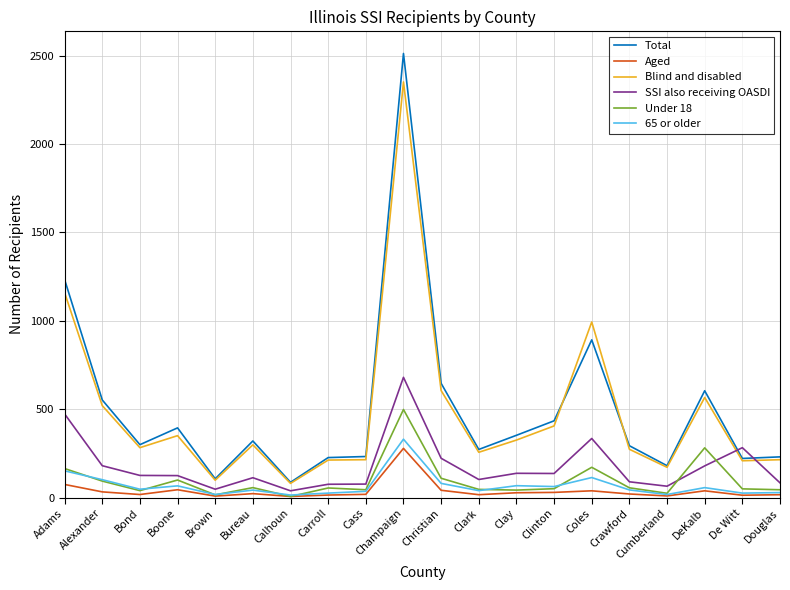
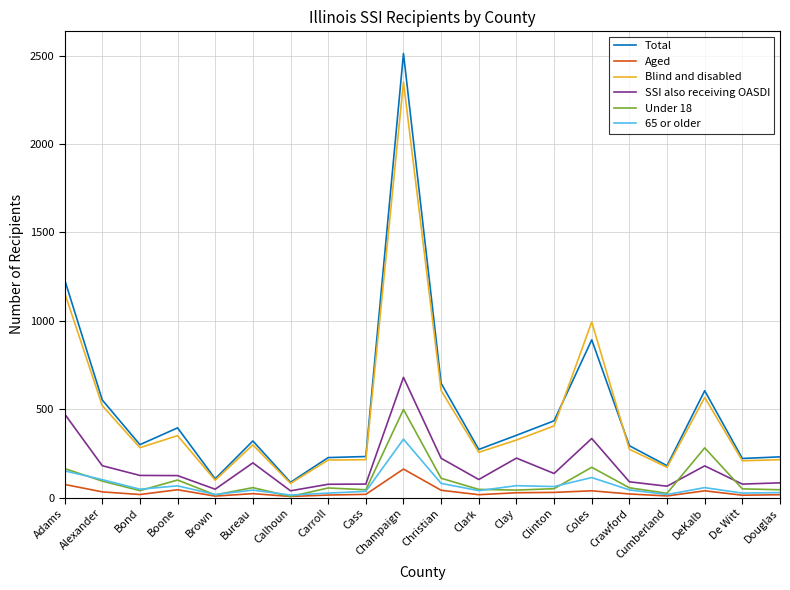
  {
    "Total": {
      "Adams": 1230,
      "Alexander": 550,
      "Bond": 300,
      "Boone": 390,
      "Bureau": 320,
      "Cass": 230,
      "Champaign": 2510,
      "Christian": 650,
      "Clark": 270,
      "Clay": 350,
      "Clinton": 430,
      "Coles": 890,
      "Crawford": 290,
      "DeKalb": 600,
      "Douglas": 230
    },
    "Aged": {
      "Adams": 70,
      "Alexander": 30,
      "Bond": 20,
      "Boone": 40,
      "Bureau": 20,
      "Cass": 20,
-     "Champaign": 280,
+     "Champaign": 160,
      "Christian": 40,
      "Clark": 20,
      "Clay": 30,
      "Clinton": 30,
      "Coles": 40,
      "Crawford": 20,
      "DeKalb": 40
    },
    "Blind and disabled": {
      "Adams": 1160,
      "Alexander": 520,
      "Bond": 280,
      "Boone": 350,
      "Bureau": 300,
      "Cass": 210,
      "Champaign": 2350,
      "Christian": 610,
      "Clark": 260,
      "Clay": 330,
      "Clinton": 410,
      "Coles": 990,
      "Crawford": 270,
      "DeKalb": 570,
      "Douglas": 210
    },
    "SSI also receiving OASDI": {
      "Adams": 470,
      "Alexander": 180,
      "Bond": 130,
      "Boone": 120,
      "Brown": 50,
-     "Bureau": 110,
+     "Bureau": 200,
      "Calhoun": 40,
      "Carroll": 80,
      "Cass": 80,
      "Champaign": 680,
      "Christian": 220,
      "Clark": 100,
-     "Clay": 140,
+     "Clay": 220,
      "Clinton": 140,
      "Coles": 330,
      "Crawford": 90,
      "Cumberland": 60,
      "DeKalb": 180,
-     "De Witt": 280,
+     "De Witt": 80,
      "Douglas": 80
    },
    "Under 18": {
      "Boone": 100,
      "Carroll": 50,
      "Champaign": 500,
      "Christian": 110,
      "Clay": 40,
      "Coles": 170,
      "DeKalb": 280,
      "De Witt": 50,
      "Douglas": 40
    },
    "65 or older": {
      "Boone": 70,
      "Champaign": 330,
      "Christian": 80,
      "Clay": 70,
      "Coles": 110,
      "DeKalb": 60
    }
  }
